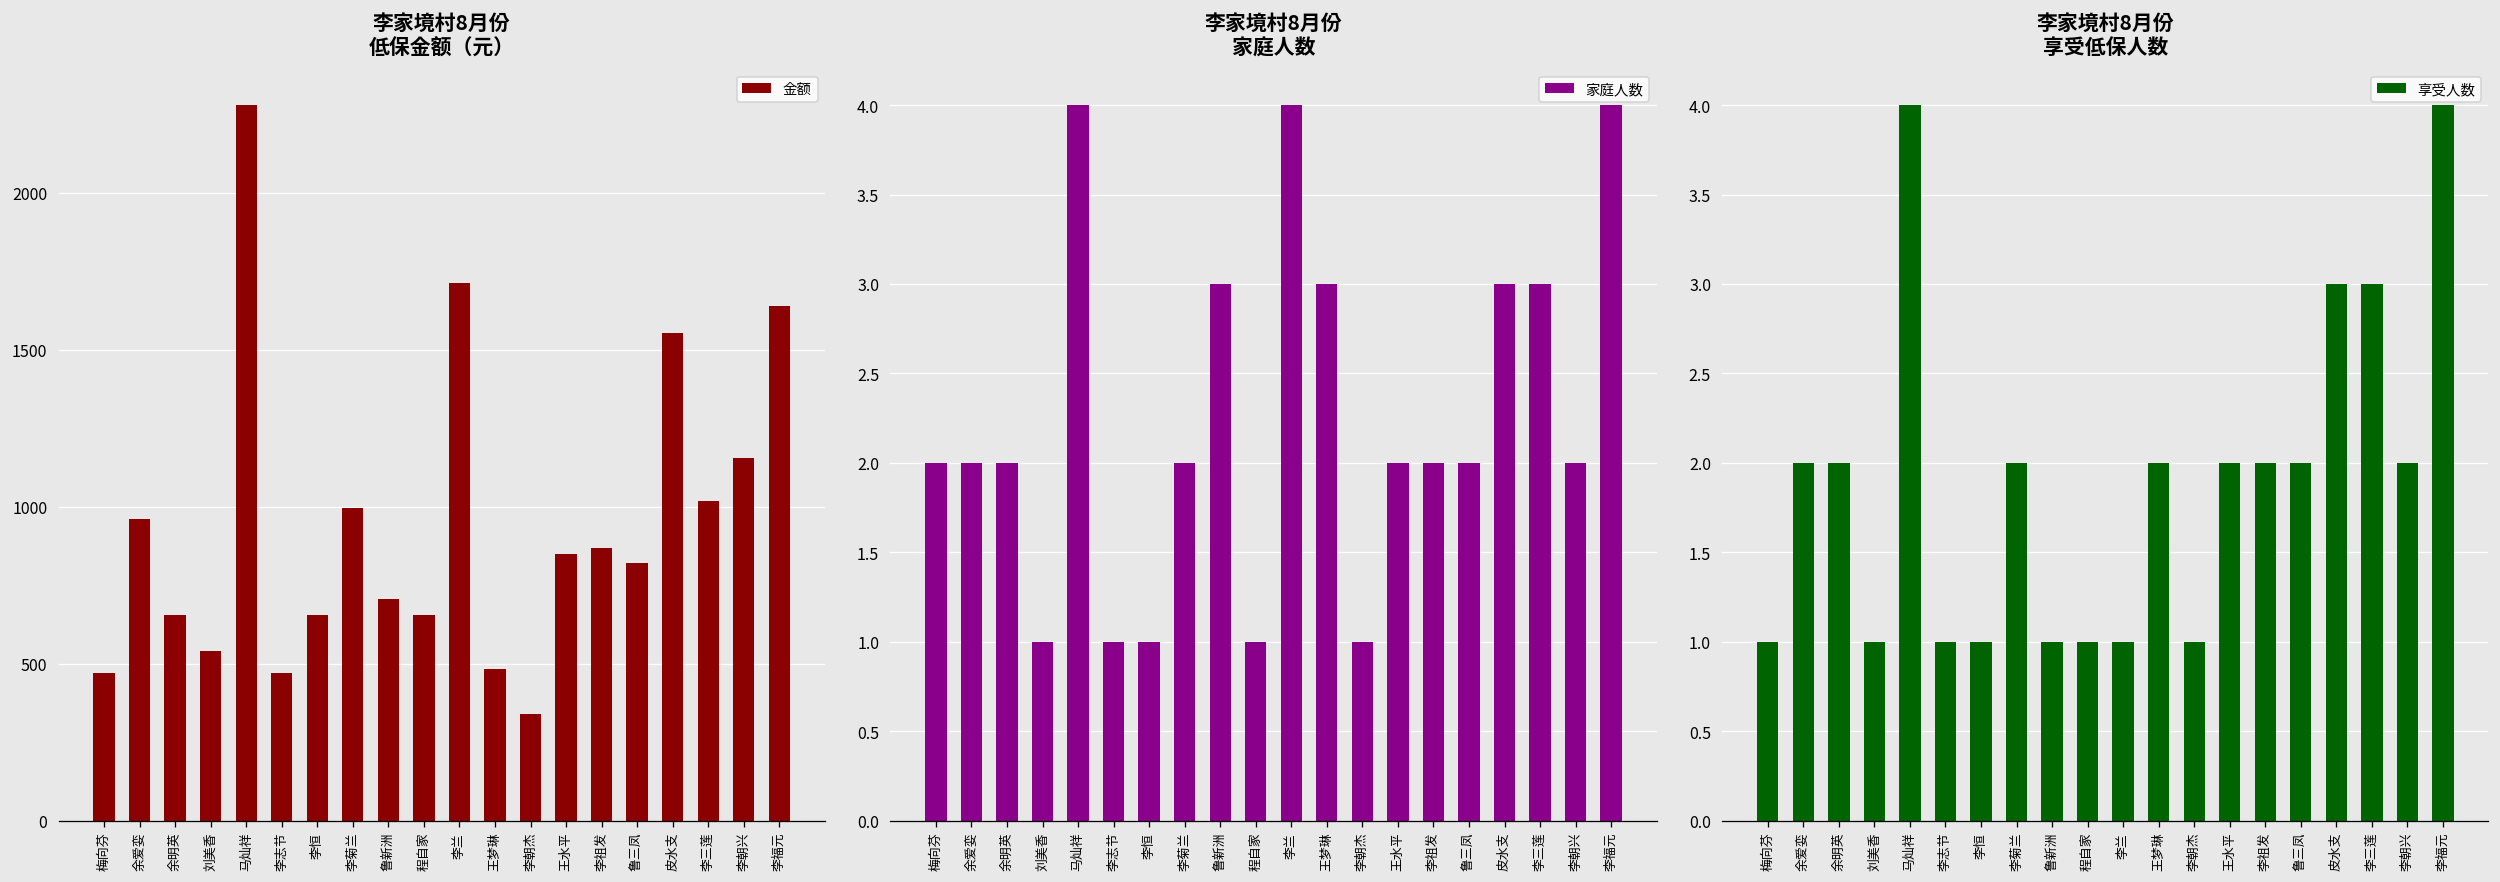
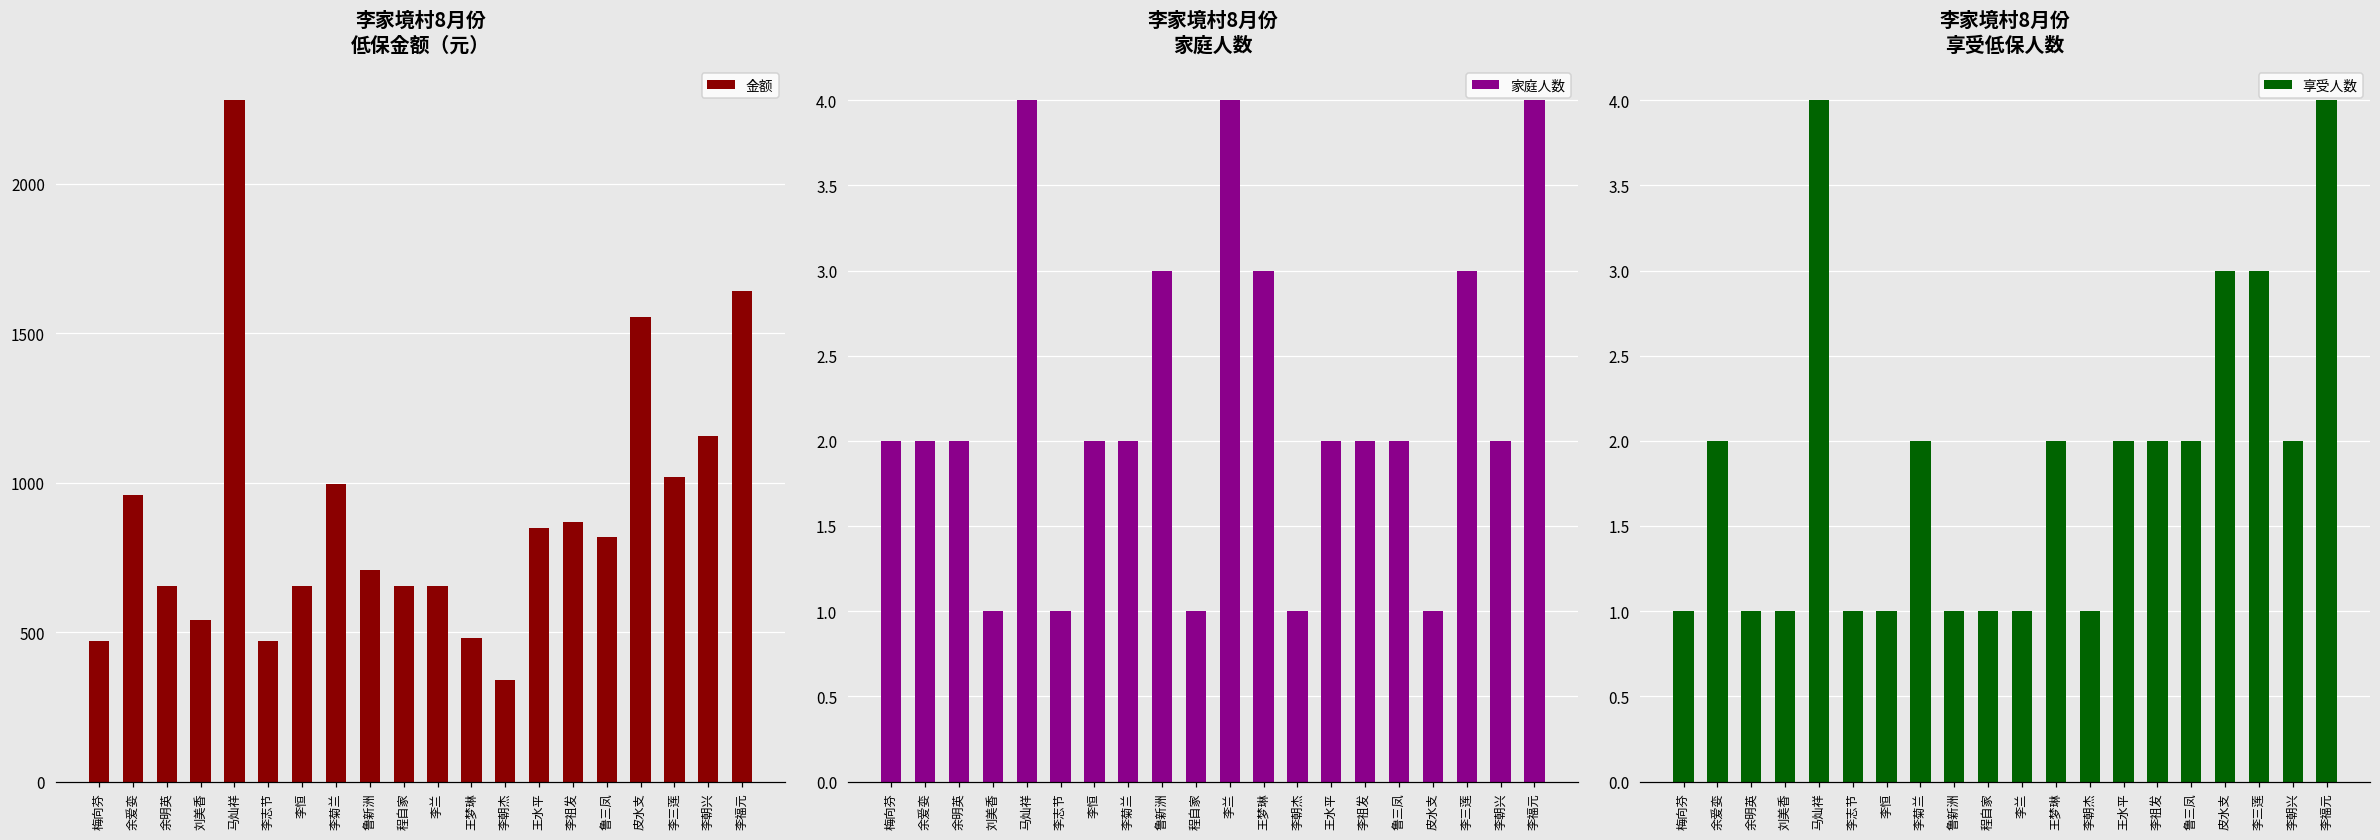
  {
    "李家境村8月份 低保金额（元）": {
      "梅向芬": 470,
      "余爱娈": 960,
      "余明英": 660,
      "刘美香": 540,
      "马灿祥": 2280,
      "李志节": 470,
      "李恒": 660,
      "李菊兰": 1000,
      "鲁新洲": 710,
      "程自家": 660,
-     "李兰": 1710,
+     "李兰": 660,
      "王梦琳": 480,
      "李朝杰": 340,
      "王水平": 850,
      "李祖发": 870,
      "鲁三凤": 820,
      "皮水支": 1560,
      "李三莲": 1020,
      "李朝兴": 1160,
      "李福元": 1640
    },
    "李家境村8月份 家庭人数": {
      "梅向芬": 2,
      "余爱娈": 2,
      "余明英": 2,
      "刘美香": 1,
      "马灿祥": 4,
      "李志节": 1,
-     "李恒": 1,
+     "李恒": 2,
      "李菊兰": 2,
      "鲁新洲": 3,
      "程自家": 1,
      "李兰": 4,
      "王梦琳": 3,
      "李朝杰": 1,
      "王水平": 2,
      "李祖发": 2,
      "鲁三凤": 2,
-     "皮水支": 3,
+     "皮水支": 1,
      "李三莲": 3,
      "李朝兴": 2,
      "李福元": 4
    },
    "李家境村8月份 享受低保人数": {
      "梅向芬": 1,
      "余爱娈": 2,
-     "余明英": 2,
+     "余明英": 1,
      "刘美香": 1,
      "马灿祥": 4,
      "李志节": 1,
      "李恒": 1,
      "李菊兰": 2,
      "鲁新洲": 1,
      "程自家": 1,
      "李兰": 1,
      "王梦琳": 2,
      "李朝杰": 1,
      "王水平": 2,
      "李祖发": 2,
      "鲁三凤": 2,
      "皮水支": 3,
      "李三莲": 3,
      "李朝兴": 2,
      "李福元": 4
    }
  }
